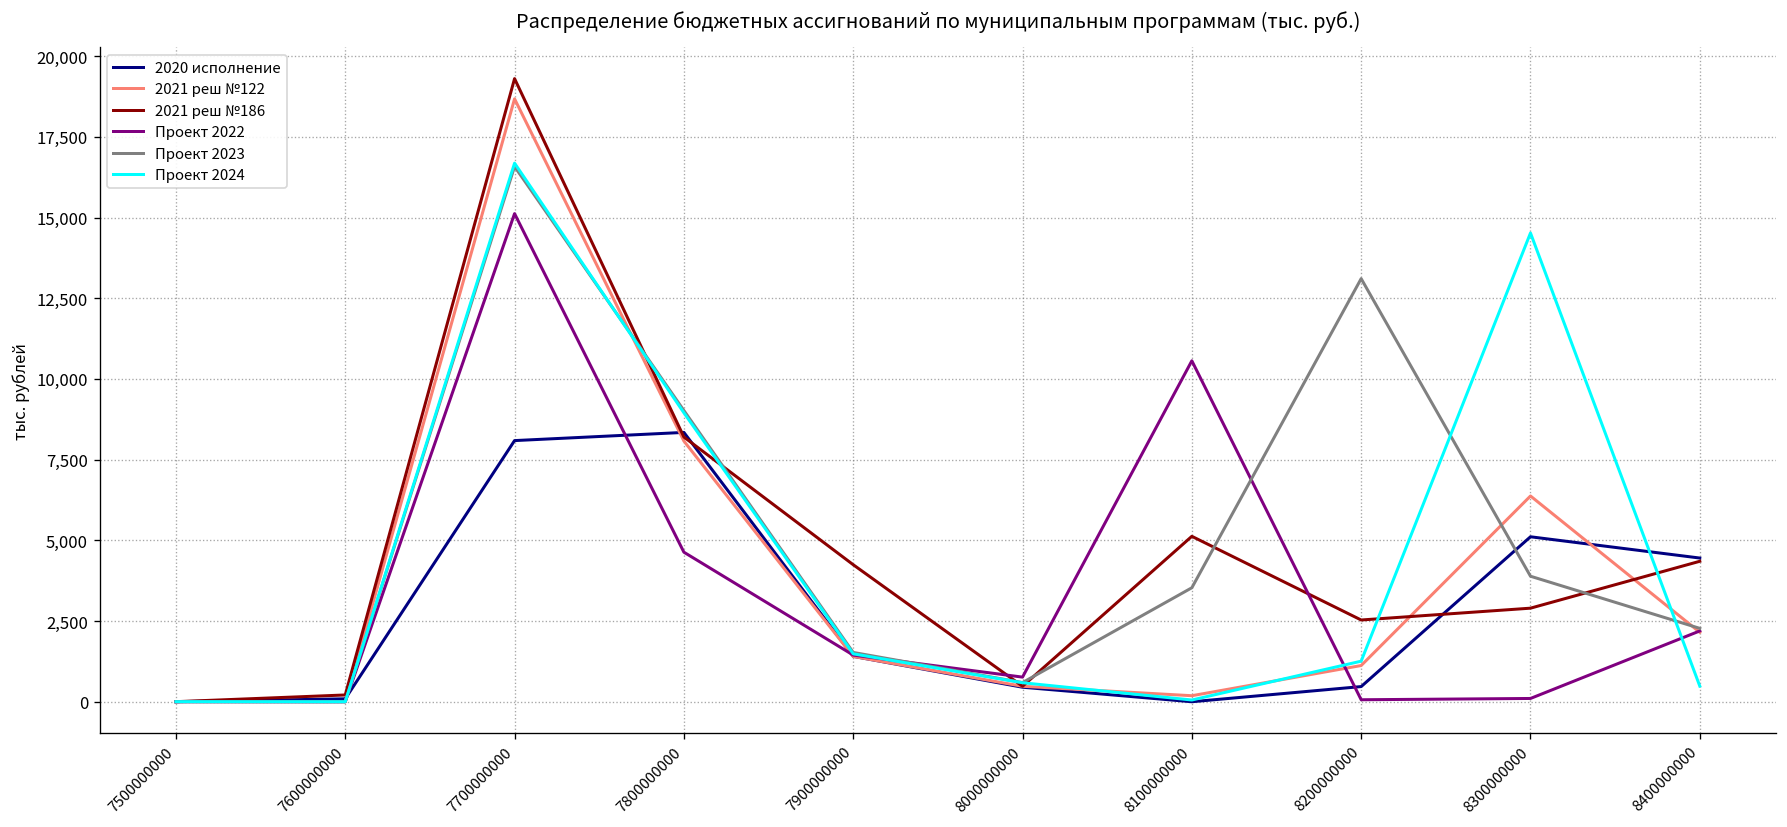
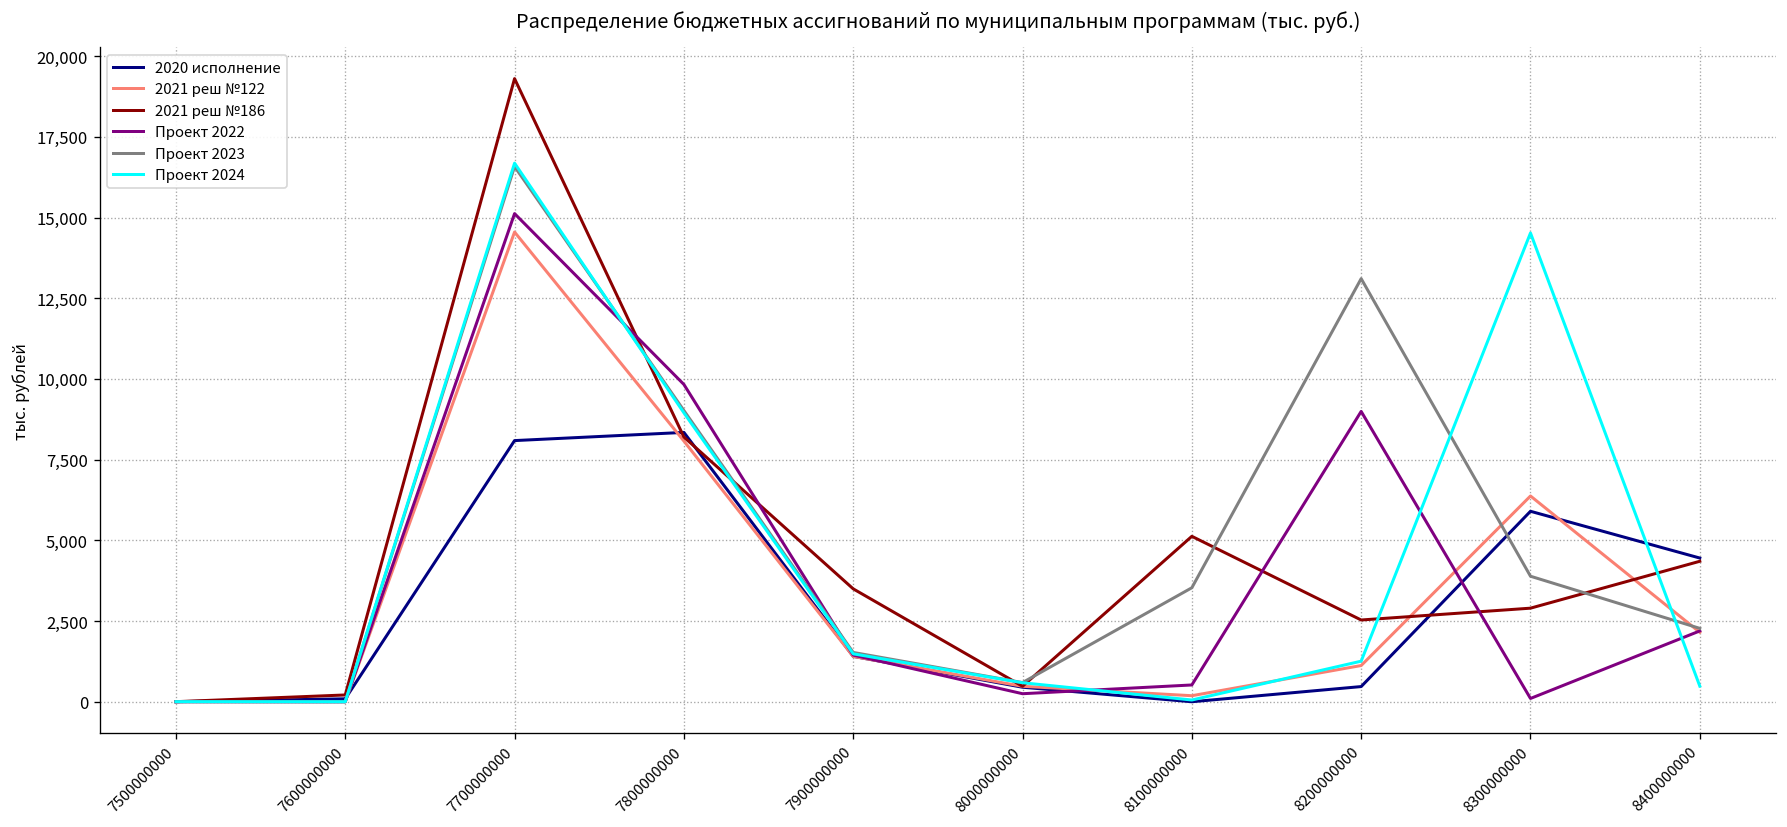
  {
    "2020 исполнение": {
      "7700000000": "8,100",
      "7800000000": "8,300",
      "8200000000": "500",
-     "8300000000": "5,100",
+     "8300000000": "5,900",
      "8400000000": "4,500"
    },
    "2021 реш №122": {
-     "7700000000": "18,700",
+     "7700000000": "14,600",
      "7800000000": "8,100",
      "8100000000": "200",
      "8200000000": "1,100",
      "8300000000": "6,400"
    },
    "2021 реш №186": {
      "7600000000": "200",
      "7700000000": "19,300",
      "7800000000": "8,200",
-     "7900000000": "4,200",
+     "7900000000": "3,500",
      "8100000000": "5,100",
      "8200000000": "2,500",
      "8300000000": "2,900",
      "8400000000": "4,400"
    },
    "Проект 2022": {
      "7700000000": "15,100",
-     "7800000000": "4,600",
-     "8000000000": "800",
-     "8100000000": "10,600",
-     "8200000000": "100",
+     "7800000000": "9,800",
+     "8000000000": "200",
+     "8100000000": "500",
+     "8200000000": "9,000",
      "8300000000": "100"
    },
    "Проект 2023": {
      "7700000000": "16,600",
      "8100000000": "3,500",
      "8200000000": "13,100",
      "8300000000": "3,900"
    },
    "Проект 2024": {
      "7700000000": "16,700",
      "8200000000": "1,300",
      "8300000000": "14,500",
      "8400000000": "500"
    }
  }
